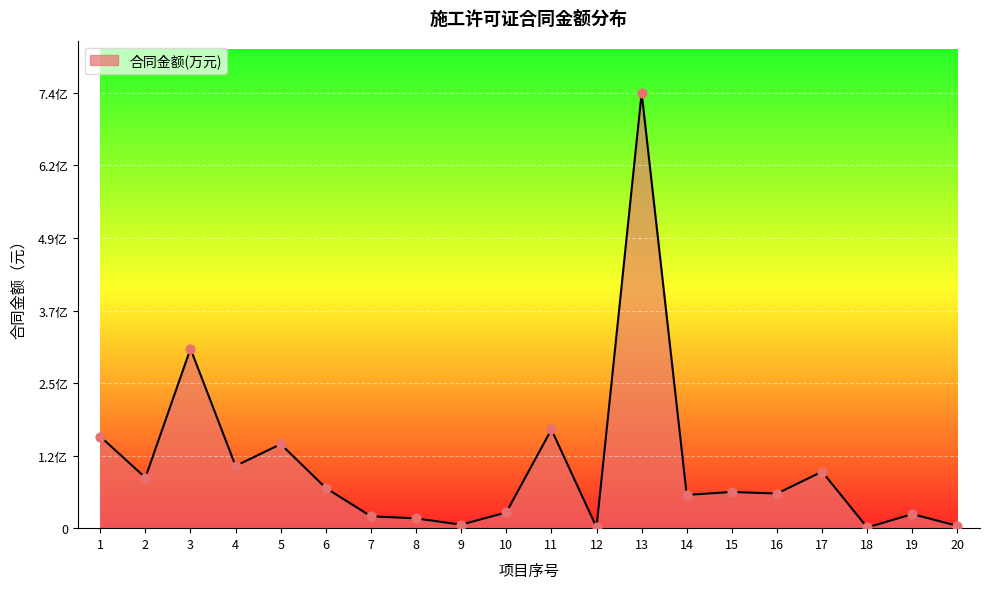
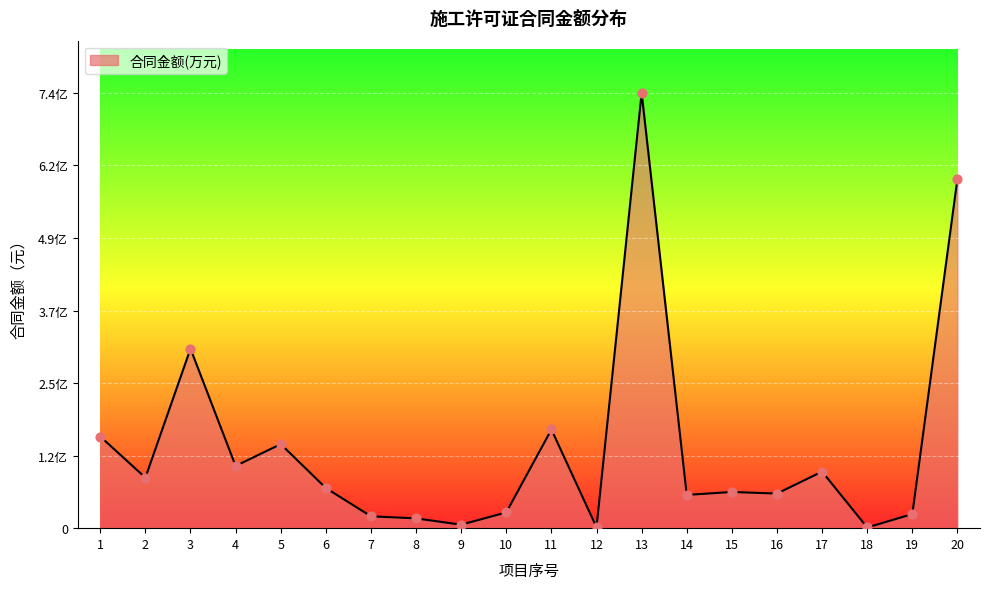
  {
    "1": "1.6亿",
    "2": "0.9亿",
    "3": "3.1亿",
    "4": "1.1亿",
    "5": "1.4亿",
    "6": "0.7亿",
    "7": "0.2亿",
    "8": "0.2亿",
    "9": "0.1亿",
    "10": "0.3亿",
    "11": "1.7亿",
    "12": "0.0亿",
    "13": "7.4亿",
    "14": "0.6亿",
    "15": "0.6亿",
    "16": "0.6亿",
    "17": "1.0亿",
    "18": "0.0亿",
    "19": "0.2亿",
-   "20": "0.0亿"
+   "20": "5.9亿"
  }
